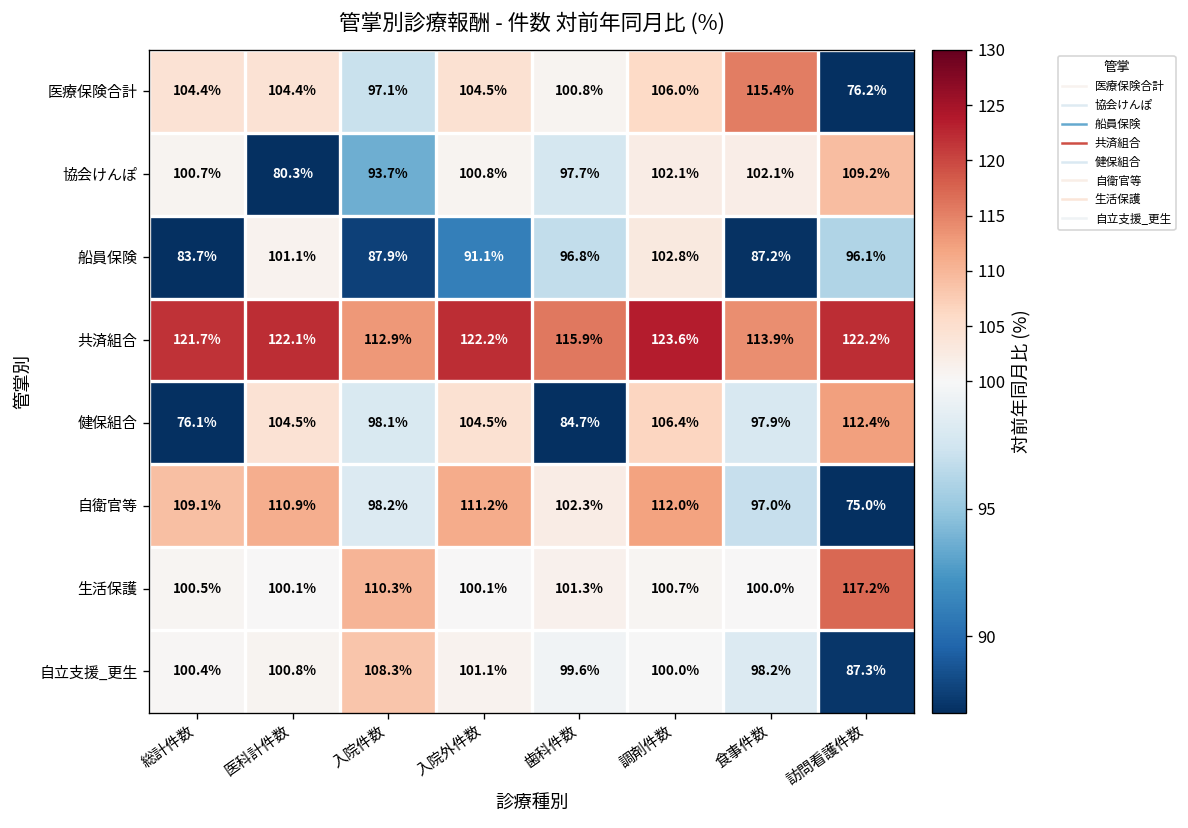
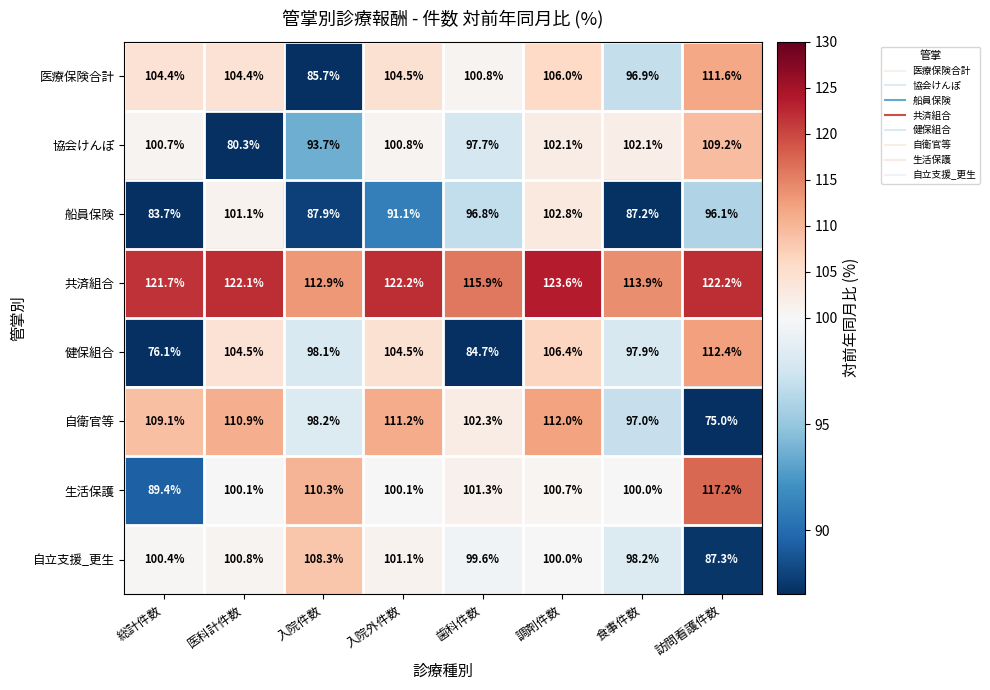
  {
    "医療保険合計": {
      "総計件数": "104.4%",
      "医科計件数": "104.4%",
-     "入院件数": "97.1%",
+     "入院件数": "85.7%",
      "入院外件数": "104.5%",
      "歯科件数": "100.8%",
      "調剤件数": "106.0%",
-     "食事件数": "115.4%",
-     "訪問看護件数": "76.2%"
+     "食事件数": "96.9%",
+     "訪問看護件数": "111.6%"
    },
    "協会けんぽ": {
      "総計件数": "100.7%",
      "医科計件数": "80.3%",
      "入院件数": "93.7%",
      "入院外件数": "100.8%",
      "歯科件数": "97.7%",
      "調剤件数": "102.1%",
      "食事件数": "102.1%",
      "訪問看護件数": "109.2%"
    },
    "船員保険": {
      "総計件数": "83.7%",
      "医科計件数": "101.1%",
      "入院件数": "87.9%",
      "入院外件数": "91.1%",
      "歯科件数": "96.8%",
      "調剤件数": "102.8%",
      "食事件数": "87.2%",
      "訪問看護件数": "96.1%"
    },
    "共済組合": {
      "総計件数": "121.7%",
      "医科計件数": "122.1%",
      "入院件数": "112.9%",
      "入院外件数": "122.2%",
      "歯科件数": "115.9%",
      "調剤件数": "123.6%",
      "食事件数": "113.9%",
      "訪問看護件数": "122.2%"
    },
    "健保組合": {
      "総計件数": "76.1%",
      "医科計件数": "104.5%",
      "入院件数": "98.1%",
      "入院外件数": "104.5%",
      "歯科件数": "84.7%",
      "調剤件数": "106.4%",
      "食事件数": "97.9%",
      "訪問看護件数": "112.4%"
    },
    "自衛官等": {
      "総計件数": "109.1%",
      "医科計件数": "110.9%",
      "入院件数": "98.2%",
      "入院外件数": "111.2%",
      "歯科件数": "102.3%",
      "調剤件数": "112.0%",
      "食事件数": "97.0%",
      "訪問看護件数": "75.0%"
    },
    "生活保護": {
-     "総計件数": "100.5%",
+     "総計件数": "89.4%",
      "医科計件数": "100.1%",
      "入院件数": "110.3%",
      "入院外件数": "100.1%",
      "歯科件数": "101.3%",
      "調剤件数": "100.7%",
      "食事件数": "100.0%",
      "訪問看護件数": "117.2%"
    },
    "自立支援_更生": {
      "総計件数": "100.4%",
      "医科計件数": "100.8%",
      "入院件数": "108.3%",
      "入院外件数": "101.1%",
      "歯科件数": "99.6%",
      "調剤件数": "100.0%",
      "食事件数": "98.2%",
      "訪問看護件数": "87.3%"
    }
  }
